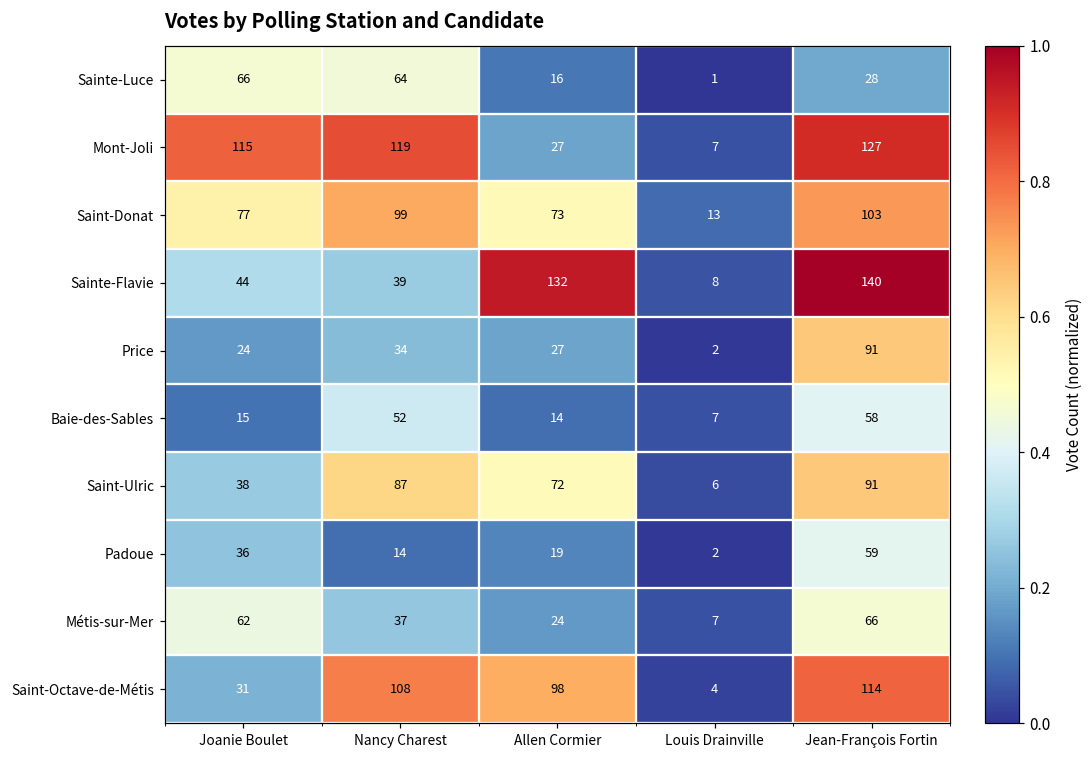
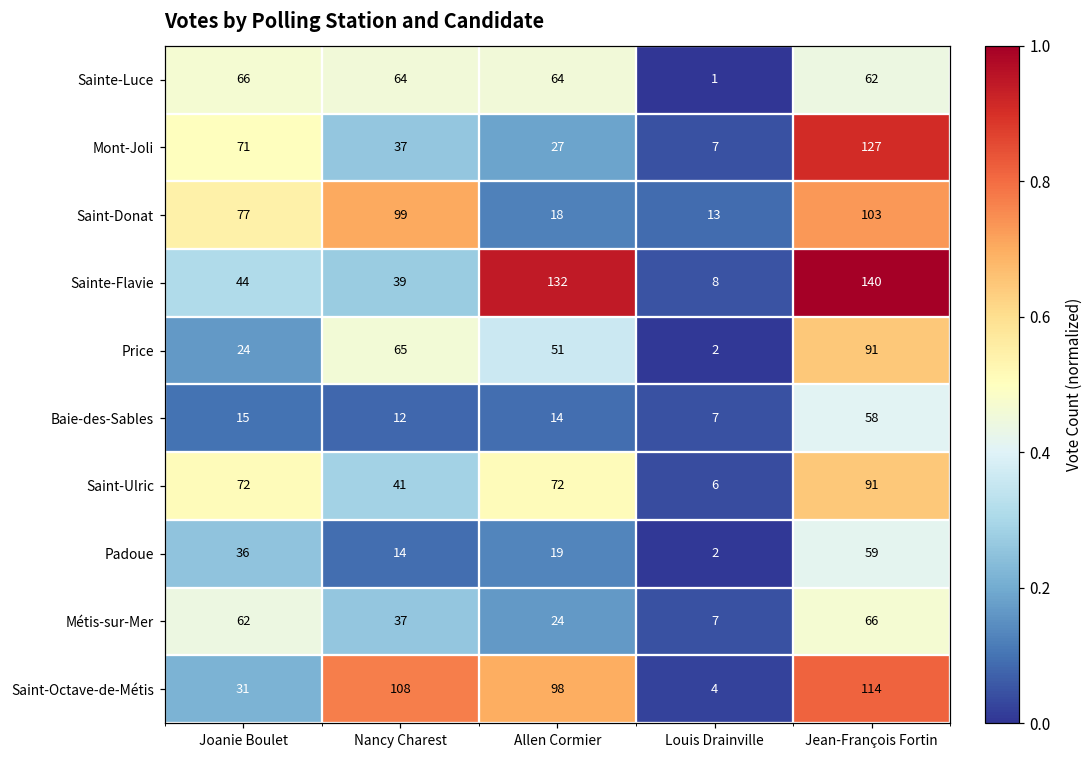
  {
    "Sainte-Luce": {
      "Joanie Boulet": 66,
      "Nancy Charest": 64,
-     "Allen Cormier": 16,
+     "Allen Cormier": 64,
      "Louis Drainville": 1,
-     "Jean-François Fortin": 28
+     "Jean-François Fortin": 62
    },
    "Mont-Joli": {
-     "Joanie Boulet": 115,
-     "Nancy Charest": 119,
+     "Joanie Boulet": 71,
+     "Nancy Charest": 37,
      "Allen Cormier": 27,
      "Louis Drainville": 7,
      "Jean-François Fortin": 127
    },
    "Saint-Donat": {
      "Joanie Boulet": 77,
      "Nancy Charest": 99,
-     "Allen Cormier": 73,
+     "Allen Cormier": 18,
      "Louis Drainville": 13,
      "Jean-François Fortin": 103
    },
    "Sainte-Flavie": {
      "Joanie Boulet": 44,
      "Nancy Charest": 39,
      "Allen Cormier": 132,
      "Louis Drainville": 8,
      "Jean-François Fortin": 140
    },
    "Price": {
      "Joanie Boulet": 24,
-     "Nancy Charest": 34,
-     "Allen Cormier": 27,
+     "Nancy Charest": 65,
+     "Allen Cormier": 51,
      "Louis Drainville": 2,
      "Jean-François Fortin": 91
    },
    "Baie-des-Sables": {
      "Joanie Boulet": 15,
-     "Nancy Charest": 52,
+     "Nancy Charest": 12,
      "Allen Cormier": 14,
      "Louis Drainville": 7,
      "Jean-François Fortin": 58
    },
    "Saint-Ulric": {
-     "Joanie Boulet": 38,
-     "Nancy Charest": 87,
+     "Joanie Boulet": 72,
+     "Nancy Charest": 41,
      "Allen Cormier": 72,
      "Louis Drainville": 6,
      "Jean-François Fortin": 91
    },
    "Padoue": {
      "Joanie Boulet": 36,
      "Nancy Charest": 14,
      "Allen Cormier": 19,
      "Louis Drainville": 2,
      "Jean-François Fortin": 59
    },
    "Métis-sur-Mer": {
      "Joanie Boulet": 62,
      "Nancy Charest": 37,
      "Allen Cormier": 24,
      "Louis Drainville": 7,
      "Jean-François Fortin": 66
    },
    "Saint-Octave-de-Métis": {
      "Joanie Boulet": 31,
      "Nancy Charest": 108,
      "Allen Cormier": 98,
      "Louis Drainville": 4,
      "Jean-François Fortin": 114
    }
  }
